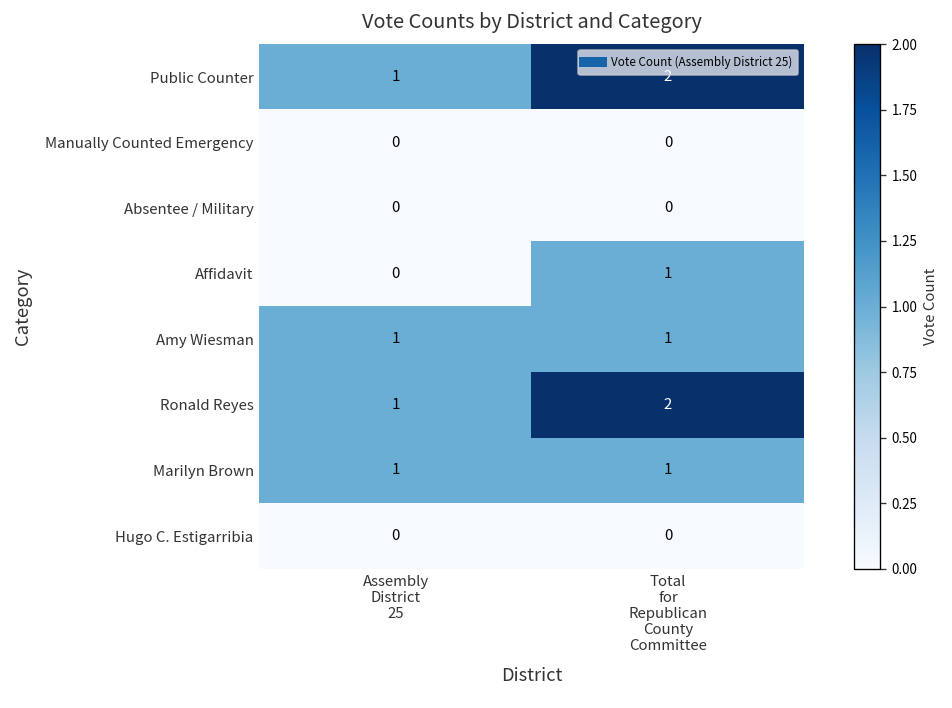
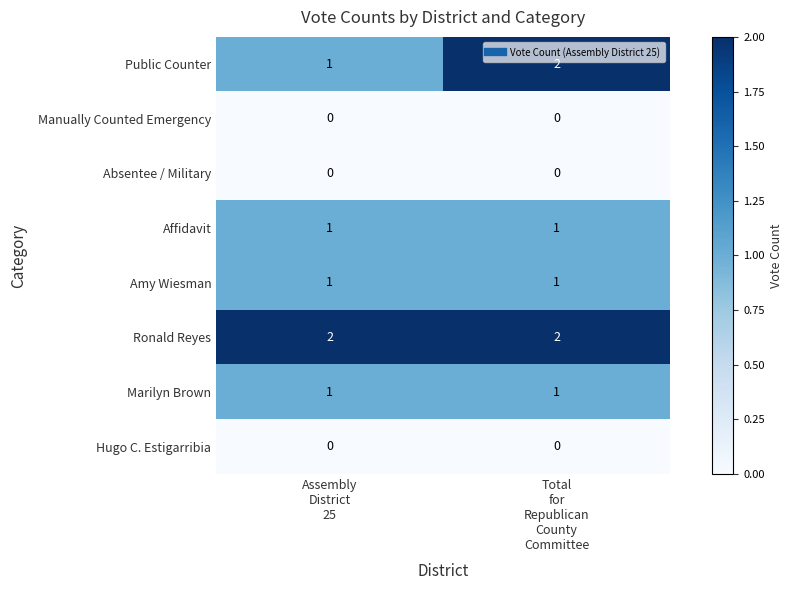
  {
    "Public Counter": {
      "Assembly District 25": 1
    },
    "Manually Counted Emergency": {
      "Assembly District 25": 0,
      "Total for Republican County Committee": 0
    },
    "Absentee / Military": {
      "Assembly District 25": 0,
      "Total for Republican County Committee": 0
    },
    "Affidavit": {
-     "Assembly District 25": 0,
+     "Assembly District 25": 1,
      "Total for Republican County Committee": 1
    },
    "Amy Wiesman": {
      "Assembly District 25": 1,
      "Total for Republican County Committee": 1
    },
    "Ronald Reyes": {
-     "Assembly District 25": 1,
+     "Assembly District 25": 2,
      "Total for Republican County Committee": 2
    },
    "Marilyn Brown": {
      "Assembly District 25": 1,
      "Total for Republican County Committee": 1
    },
    "Hugo C. Estigarribia": {
      "Assembly District 25": 0,
      "Total for Republican County Committee": 0
    }
  }
